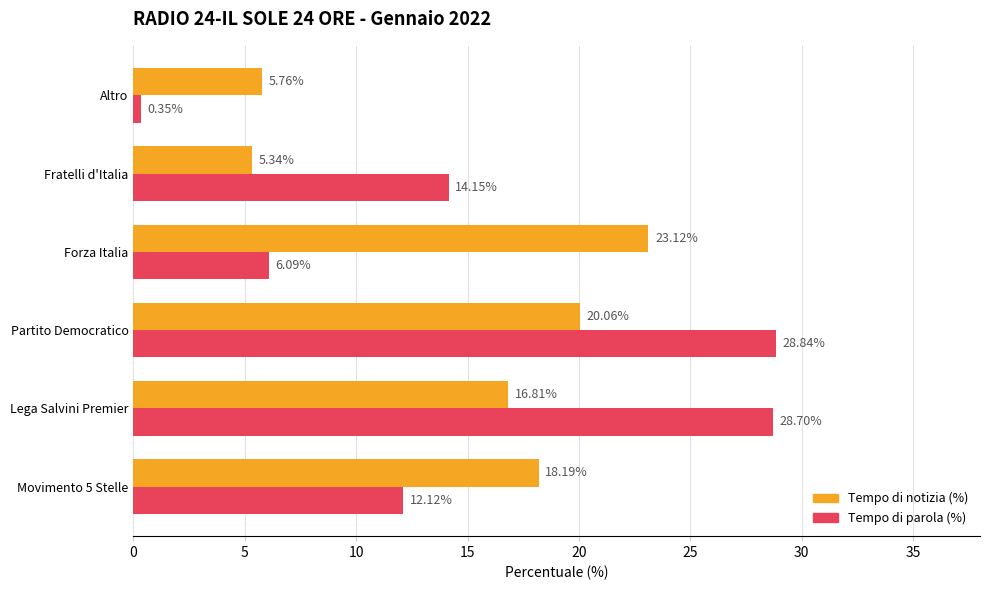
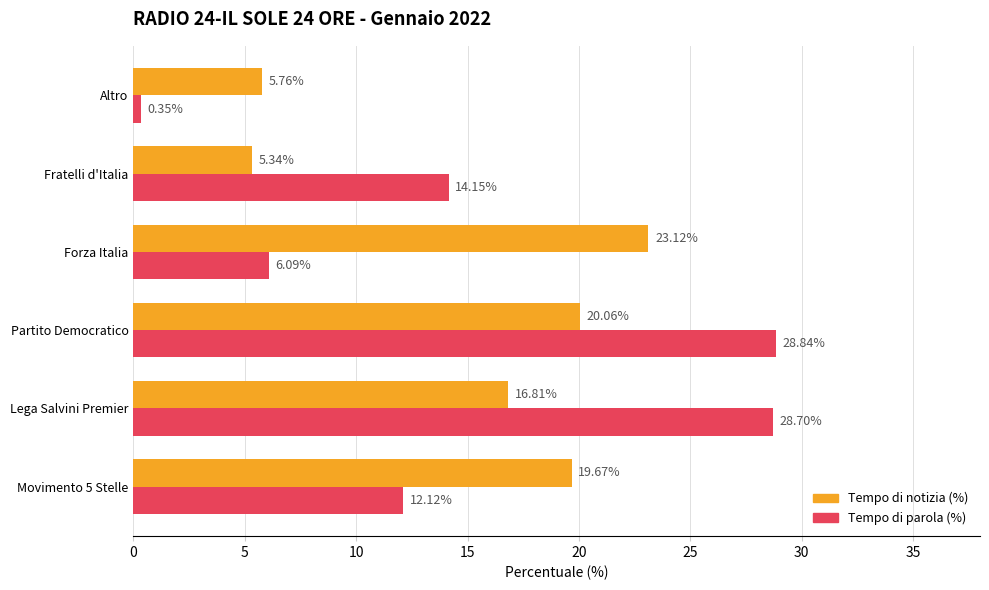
  {
    "Tempo di notizia (%)": {
      "Altro": "5.76%",
      "Fratelli d'Italia": "5.34%",
      "Forza Italia": "23.12%",
      "Partito Democratico": "20.06%",
      "Lega Salvini Premier": "16.81%",
-     "Movimento 5 Stelle": "18.19%"
+     "Movimento 5 Stelle": "19.67%"
    },
    "Tempo di parola (%)": {
      "Altro": "0.35%",
      "Fratelli d'Italia": "14.15%",
      "Forza Italia": "6.09%",
      "Partito Democratico": "28.84%",
      "Lega Salvini Premier": "28.70%",
      "Movimento 5 Stelle": "12.12%"
    }
  }
